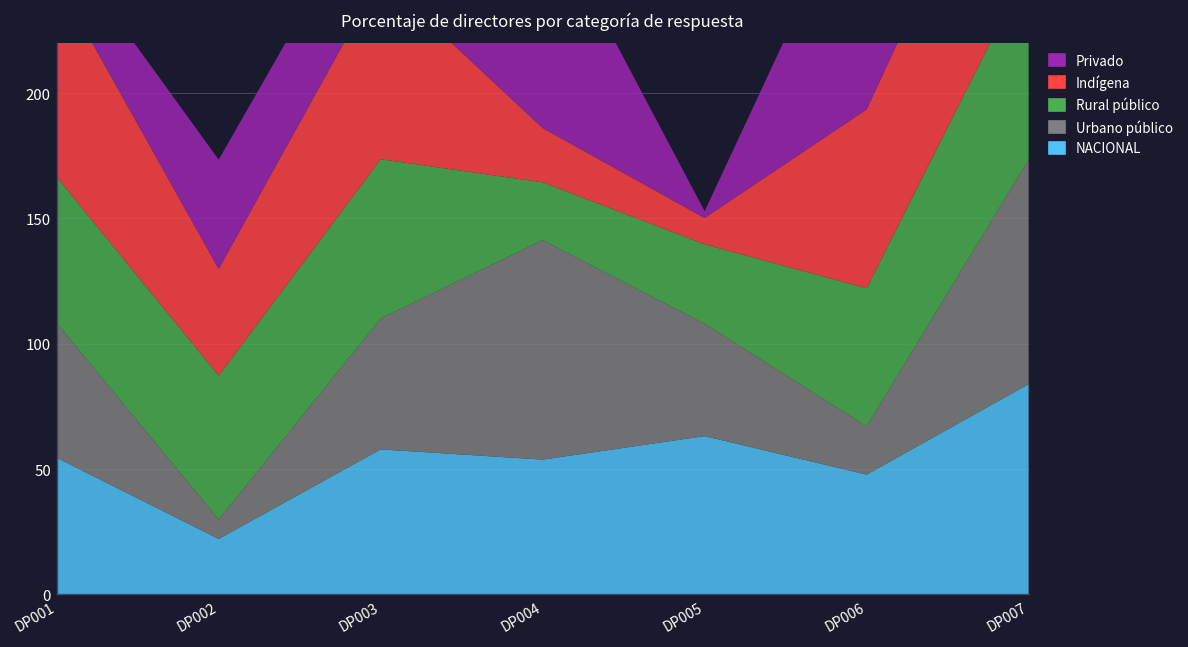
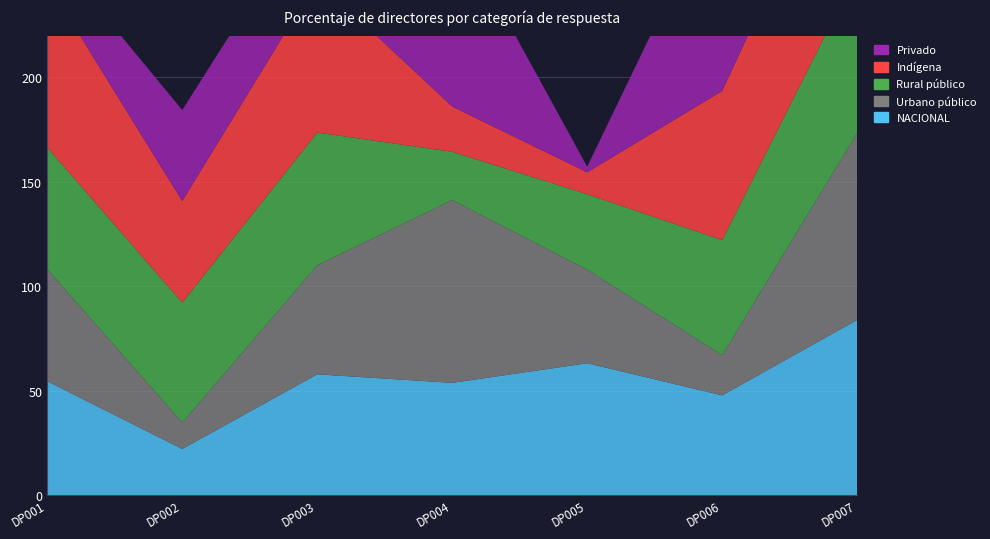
  {
    "NACIONAL": {
      "DP001": 55,
      "DP002": 22,
      "DP003": 58,
      "DP004": 54,
      "DP005": 63,
      "DP006": 48,
      "DP007": 84
    },
    "Urbano público": {
      "DP001": 54,
-     "DP002": 8,
+     "DP002": 13,
      "DP003": 52,
      "DP004": 88,
      "DP005": 45,
      "DP006": 19,
      "DP007": 90
    },
    "Rural público": {
      "DP001": 58,
      "DP002": 57,
      "DP003": 64,
      "DP004": 23,
-     "DP005": 32,
+     "DP005": 36,
      "DP006": 55
    },
    "Indígena": {
-     "DP002": 43,
+     "DP002": 49,
      "DP004": 22,
      "DP005": 11,
      "DP006": 71
    },
    "Privado": {
      "DP002": 44,
      "DP005": 3
    }
  }
